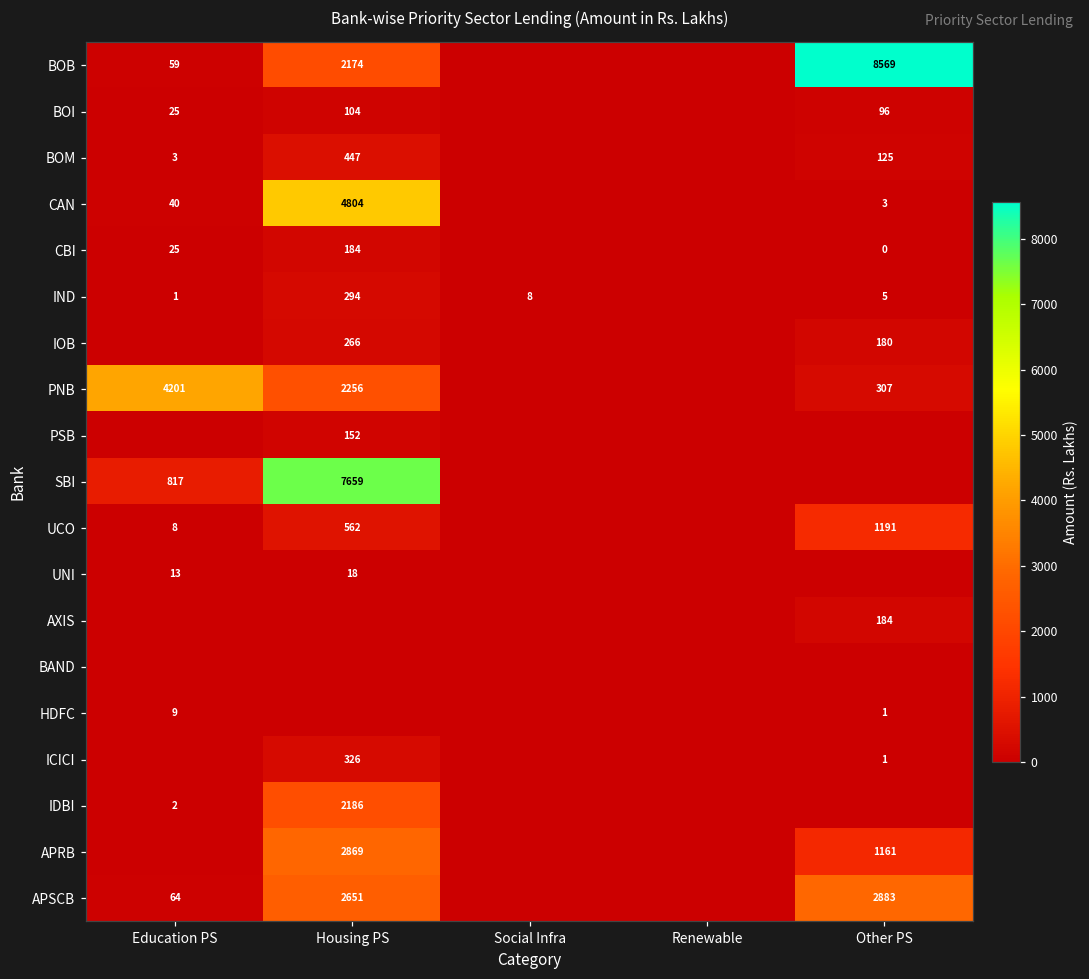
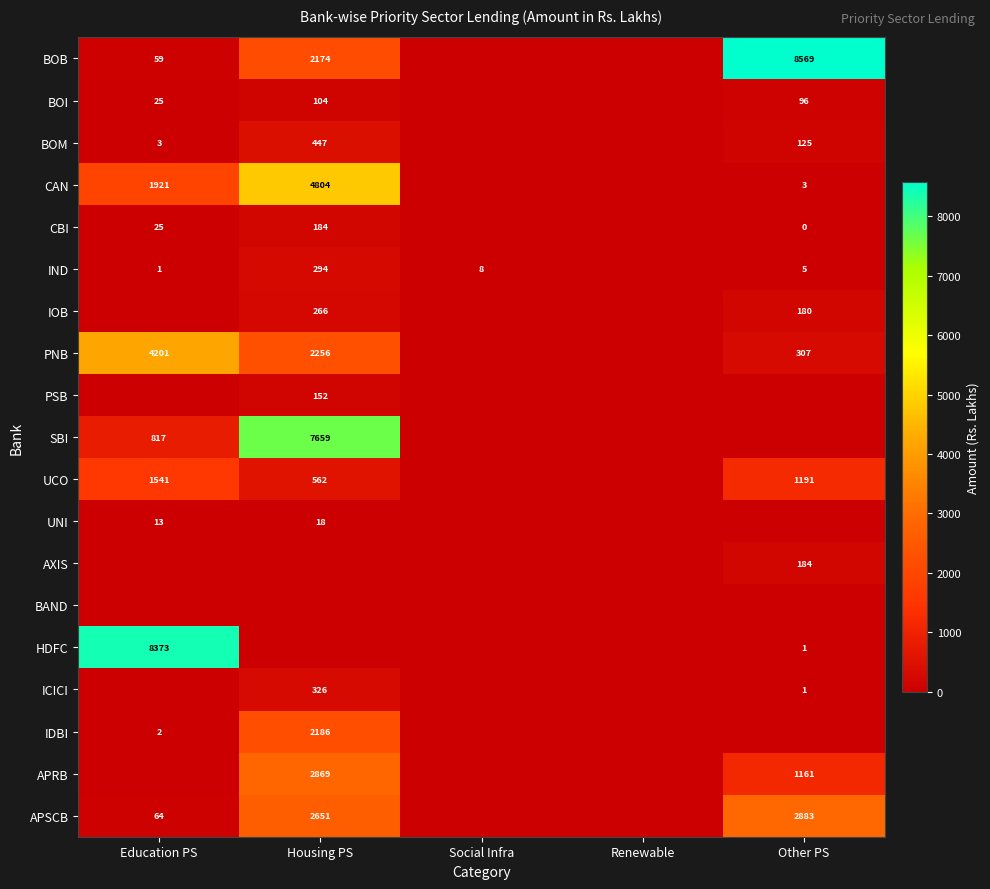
  {
    "BOB": {
      "Education PS": 59,
      "Housing PS": 2174,
      "Other PS": 8569
    },
    "BOI": {
      "Education PS": 25,
      "Housing PS": 104,
      "Other PS": 96
    },
    "BOM": {
      "Education PS": 3,
      "Housing PS": 447,
      "Other PS": 125
    },
    "CAN": {
-     "Education PS": 40,
+     "Education PS": 1921,
      "Housing PS": 4804,
      "Other PS": 3
    },
    "CBI": {
      "Education PS": 25,
      "Housing PS": 184,
      "Other PS": 0
    },
    "IND": {
      "Education PS": 1,
      "Housing PS": 294,
      "Social Infra": 8,
      "Other PS": 5
    },
    "IOB": {
      "Housing PS": 266,
      "Other PS": 180
    },
    "PNB": {
      "Education PS": 4201,
      "Housing PS": 2256,
      "Other PS": 307
    },
    "PSB": {
      "Housing PS": 152
    },
    "SBI": {
      "Education PS": 817,
      "Housing PS": 7659
    },
    "UCO": {
-     "Education PS": 8,
+     "Education PS": 1541,
      "Housing PS": 562,
      "Other PS": 1191
    },
    "UNI": {
      "Education PS": 13,
      "Housing PS": 18
    },
    "AXIS": {
      "Other PS": 184
    },
    "HDFC": {
-     "Education PS": 9,
+     "Education PS": 8373,
      "Other PS": 1
    },
    "ICICI": {
      "Housing PS": 326,
      "Other PS": 1
    },
    "IDBI": {
      "Education PS": 2,
      "Housing PS": 2186
    },
    "APRB": {
      "Housing PS": 2869,
      "Other PS": 1161
    },
    "APSCB": {
      "Education PS": 64,
      "Housing PS": 2651,
      "Other PS": 2883
    }
  }
